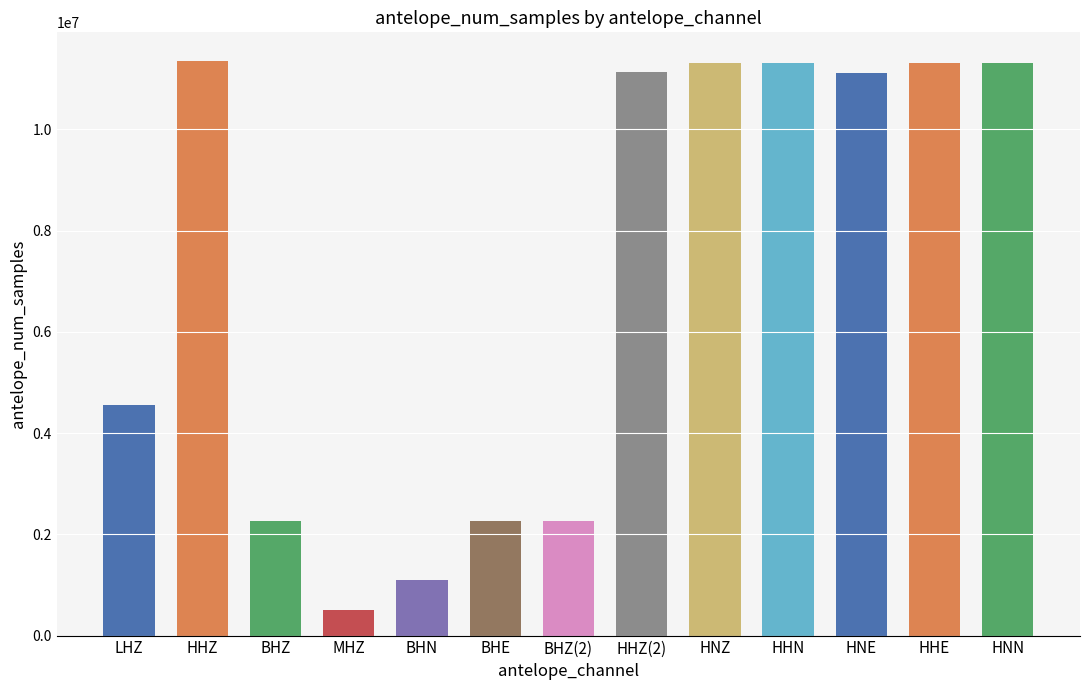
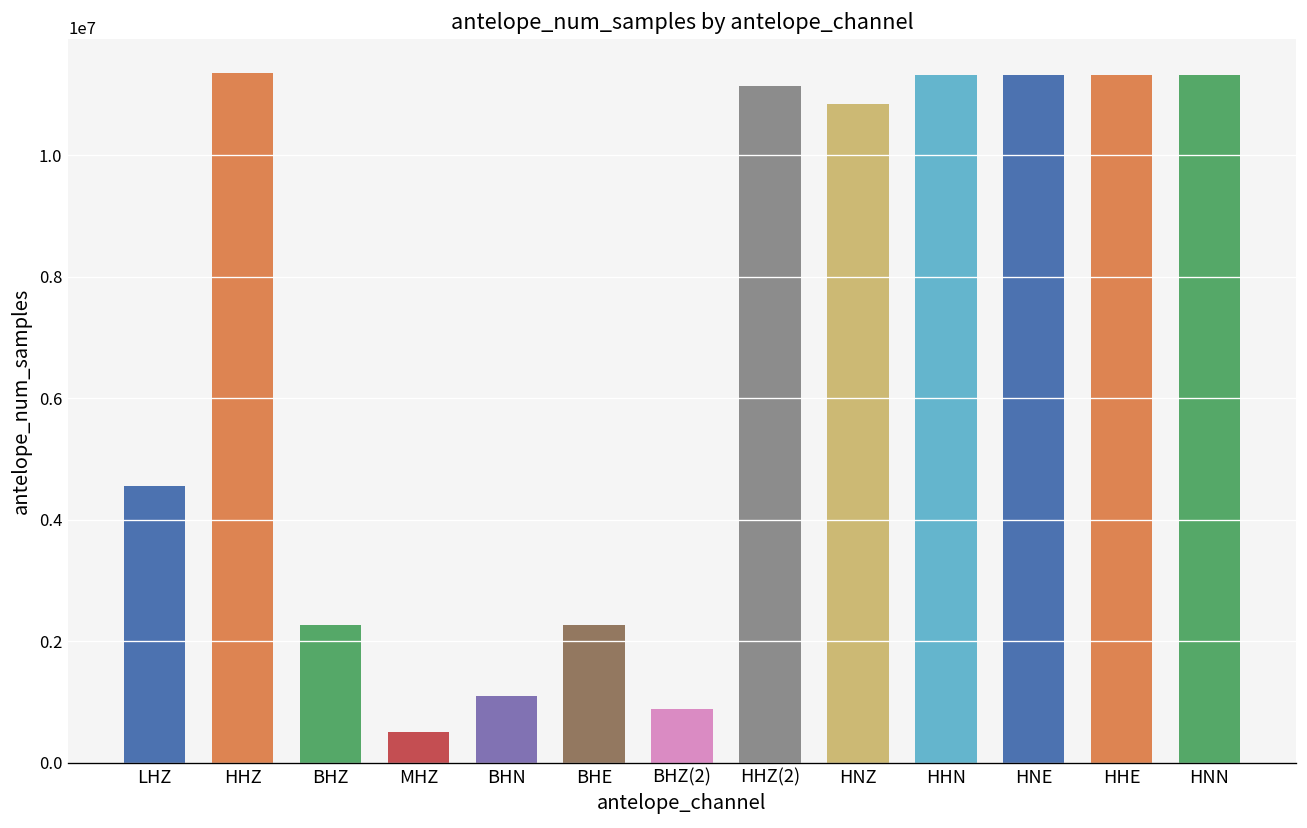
  {
    "LHZ": 4500000,
    "HHZ": 11300000,
    "BHZ": 2300000,
    "MHZ": 500000,
    "BHN": 1100000,
    "BHE": 2300000,
-   "BHZ(2)": 2300000,
+   "BHZ(2)": 900000,
    "HHZ(2)": 11100000,
-   "HNZ": 11300000,
+   "HNZ": 10800000,
    "HHN": 11300000,
-   "HNE": 11100000,
+   "HNE": 11300000,
    "HHE": 11300000,
    "HNN": 11300000
  }
